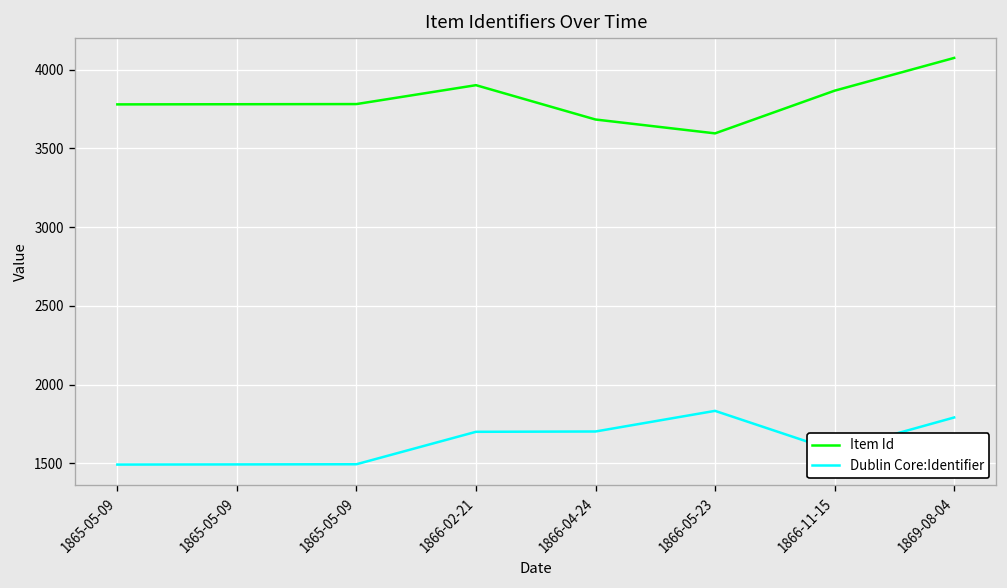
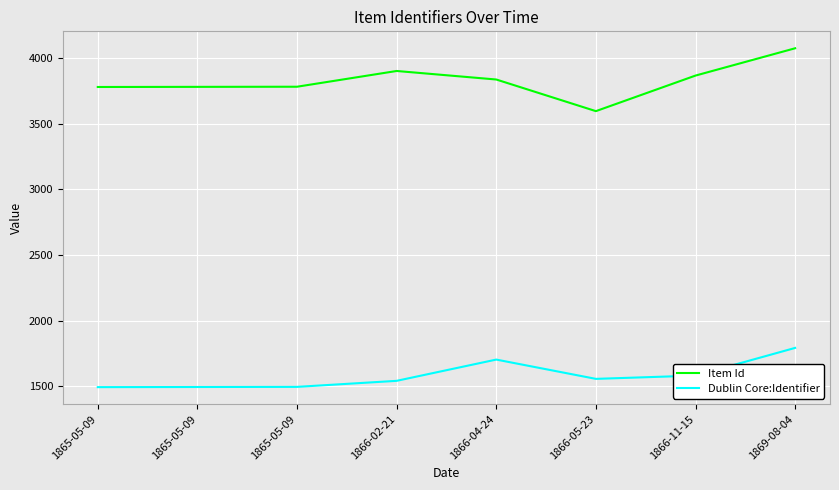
  {
    "Item Id": {
      "1866-02-21": 3900,
-     "1866-04-24": 3680,
+     "1866-04-24": 3840,
      "1866-05-23": 3600,
      "1866-11-15": 3870,
      "1869-08-04": 4080
    },
    "Dublin Core:Identifier": {
-     "1866-02-21": 1700,
+     "1866-02-21": 1540,
      "1866-04-24": 1700,
-     "1866-05-23": 1830,
+     "1866-05-23": 1560,
      "1869-08-04": 1790
    }
  }
